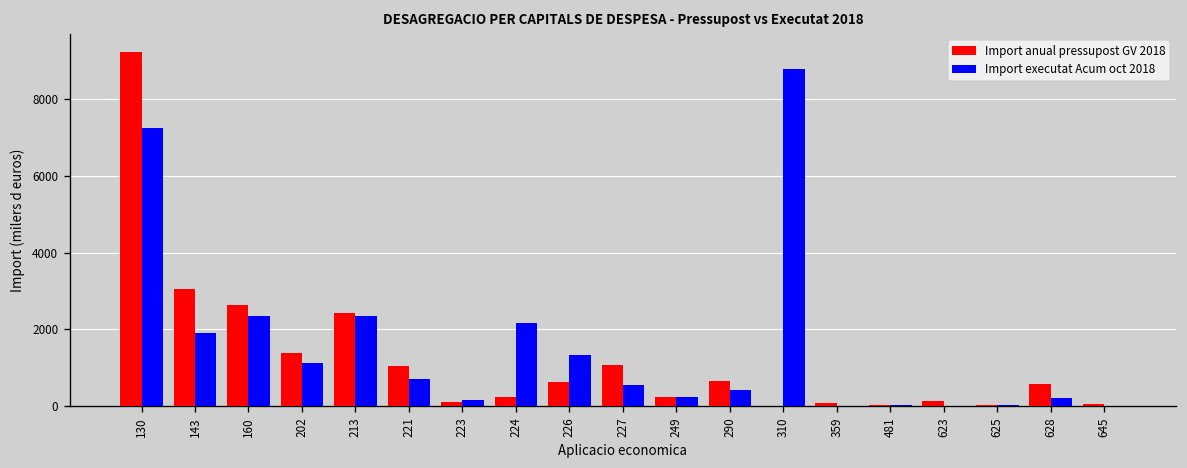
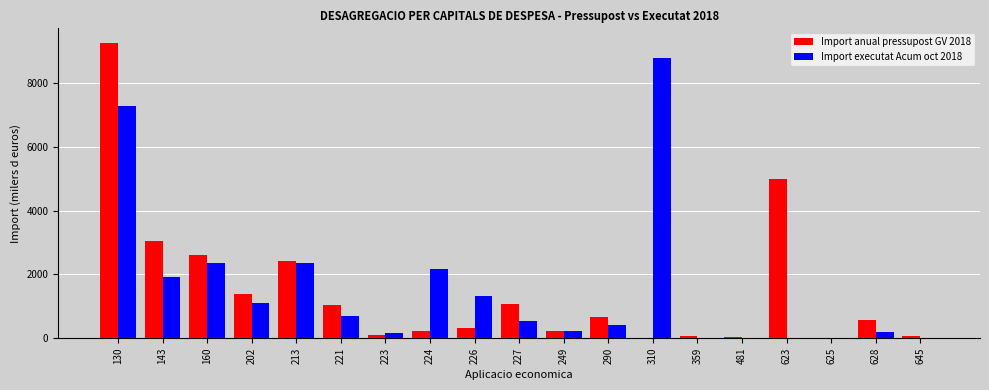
  {
    "Import anual pressupost GV 2018": {
      "130": 9200,
      "143": 3000,
      "160": 2600,
      "202": 1400,
      "213": 2400,
      "221": 1000,
      "223": 100,
      "224": 200,
-     "226": 600,
+     "226": 300,
      "227": 1100,
      "249": 200,
      "290": 700,
-     "623": 100,
+     "623": 5000,
      "628": 600
    },
    "Import executat Acum oct 2018": {
      "130": 7300,
      "143": 1900,
      "160": 2400,
      "202": 1100,
      "213": 2400,
      "221": 700,
      "223": 200,
      "224": 2200,
      "226": 1300,
      "227": 500,
      "249": 200,
      "290": 400,
      "310": 8800,
      "623": 0,
      "628": 200
    }
  }
